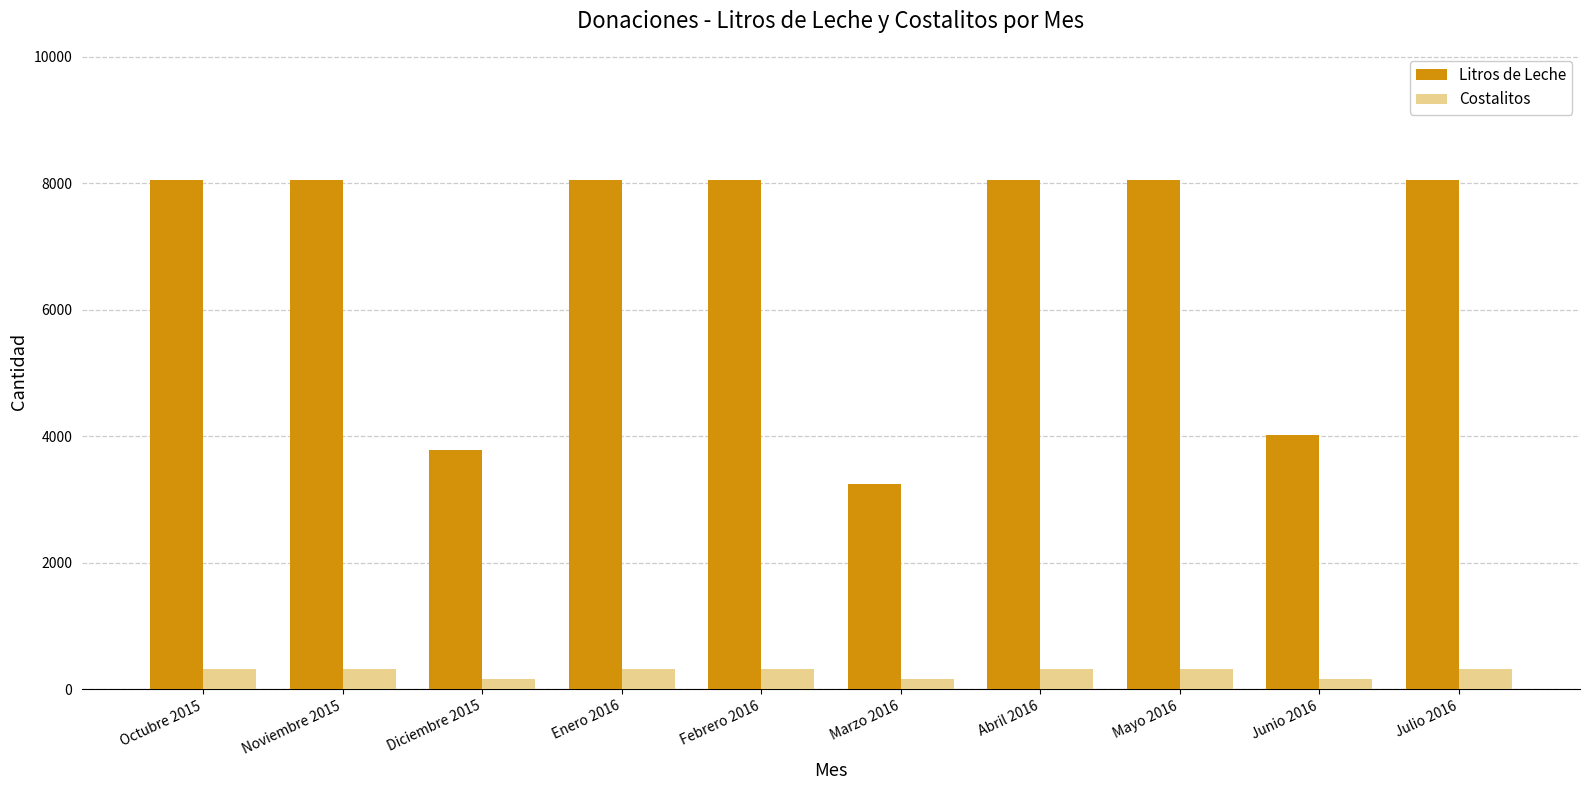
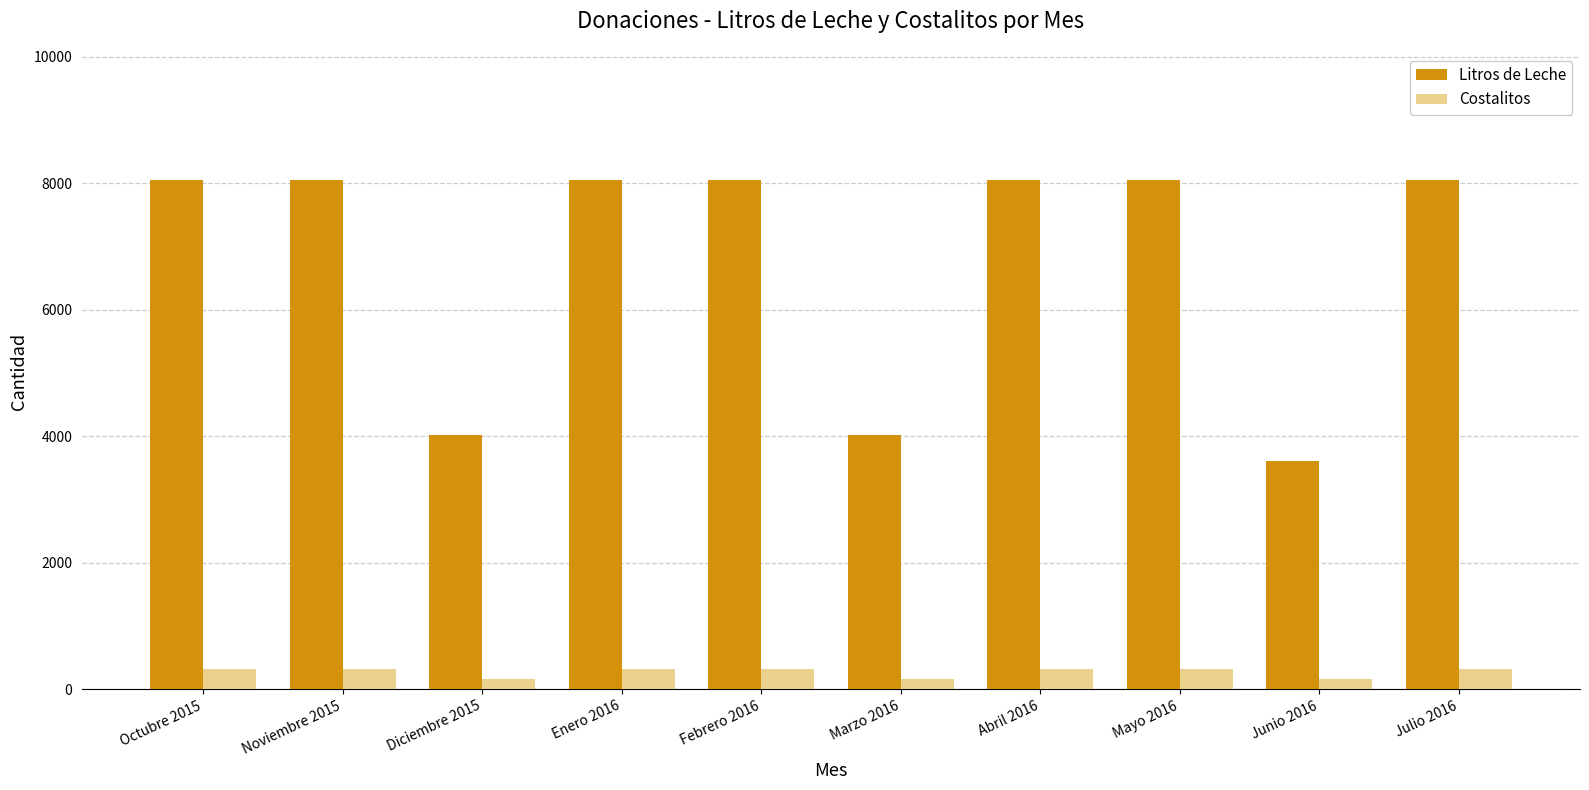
  {
    "Litros de Leche": {
      "Octubre 2015": 8100,
      "Noviembre 2015": 8100,
-     "Diciembre 2015": 3800,
+     "Diciembre 2015": 4000,
      "Enero 2016": 8100,
      "Febrero 2016": 8100,
-     "Marzo 2016": 3200,
+     "Marzo 2016": 4000,
      "Abril 2016": 8100,
      "Mayo 2016": 8100,
-     "Junio 2016": 4000,
+     "Junio 2016": 3600,
      "Julio 2016": 8100
    },
    "Costalitos": {
      "Octubre 2015": 300,
      "Noviembre 2015": 300,
      "Diciembre 2015": 200,
      "Enero 2016": 300,
      "Febrero 2016": 300,
      "Marzo 2016": 200,
      "Abril 2016": 300,
      "Mayo 2016": 300,
      "Junio 2016": 200,
      "Julio 2016": 300
    }
  }
